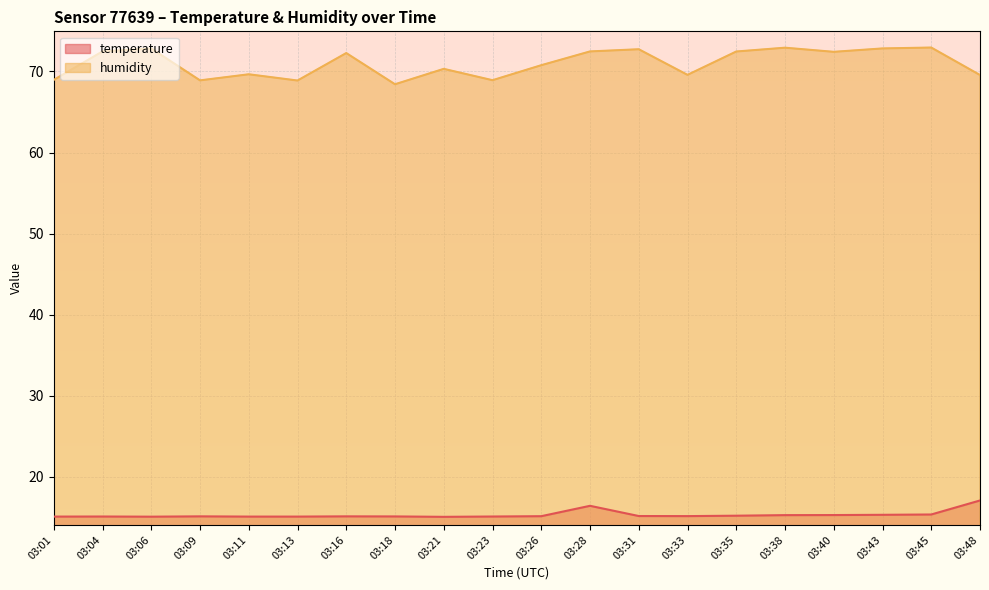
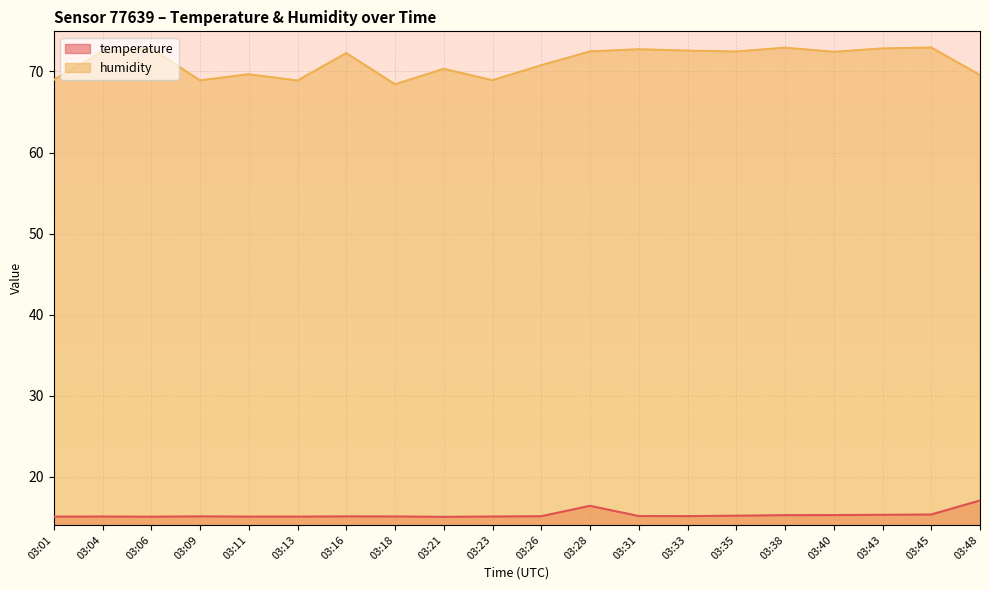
  {
    "temperature": {
      "03:01": 15,
      "03:04": 15,
      "03:06": 15,
      "03:09": 15,
      "03:11": 15,
      "03:13": 15,
      "03:16": 15,
      "03:18": 15,
      "03:21": 15,
      "03:23": 15,
      "03:26": 15,
      "03:28": 16,
      "03:31": 15,
      "03:33": 15,
      "03:35": 15,
      "03:38": 15,
      "03:40": 15,
      "03:43": 15,
      "03:45": 15,
      "03:48": 17
    },
    "humidity": {
      "03:01": 69,
      "03:09": 69,
      "03:11": 70,
      "03:13": 69,
      "03:16": 72,
      "03:18": 68,
      "03:21": 70,
      "03:23": 69,
      "03:26": 71,
      "03:28": 72,
      "03:31": 73,
-     "03:33": 70,
+     "03:33": 73,
      "03:35": 72,
      "03:38": 73,
      "03:40": 72,
      "03:43": 73,
      "03:45": 73,
      "03:48": 70
    }
  }
